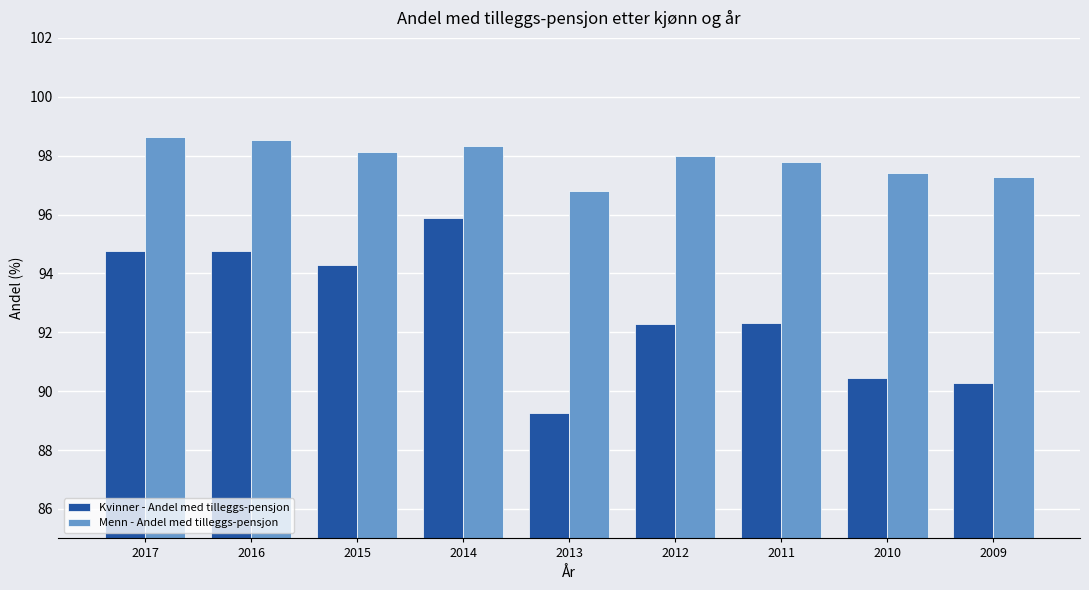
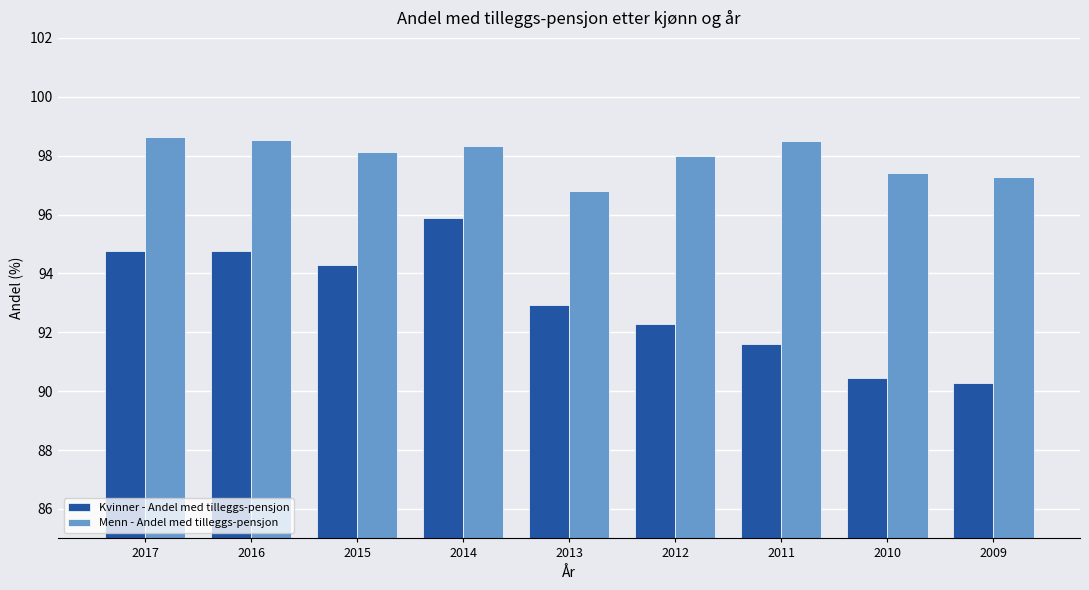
  {
    "Kvinner - Andel med tilleggs-pensjon": {
      "2017": 94.8,
      "2016": 94.7,
      "2015": 94.3,
      "2014": 95.9,
-     "2013": 89.2,
+     "2013": 92.9,
      "2012": 92.3,
-     "2011": 92.3,
+     "2011": 91.6,
      "2010": 90.4,
      "2009": 90.3
    },
    "Menn - Andel med tilleggs-pensjon": {
      "2017": 98.6,
      "2016": 98.5,
      "2015": 98.1,
      "2014": 98.3,
      "2013": 96.8,
      "2012": 98.0,
-     "2011": 97.8,
+     "2011": 98.5,
      "2010": 97.4,
      "2009": 97.3
    }
  }
